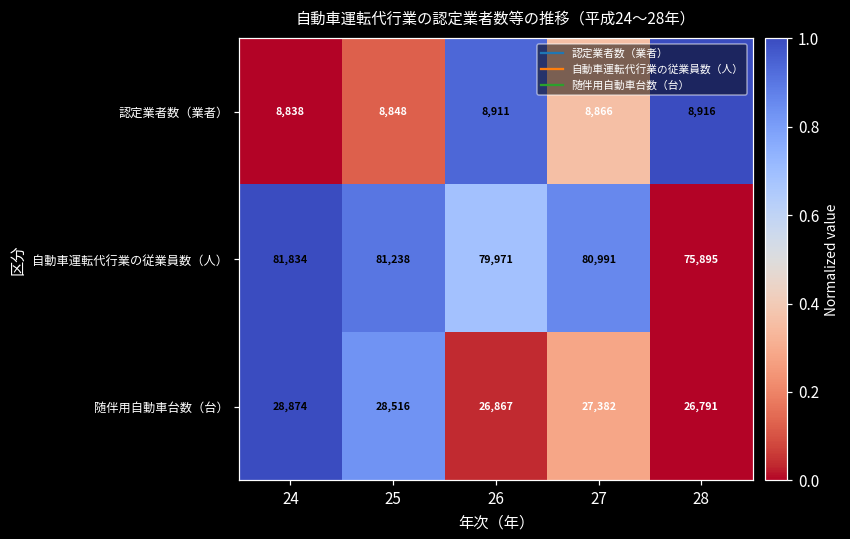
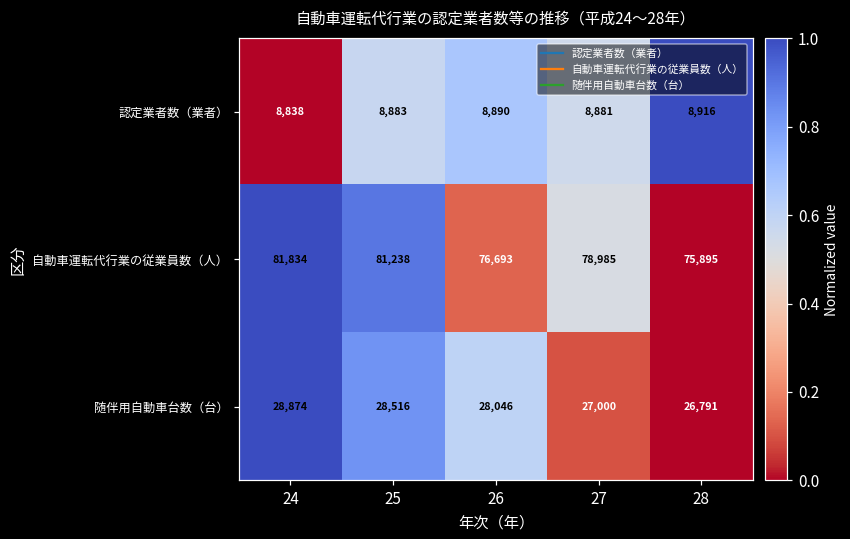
  {
    "認定業者数（業者）": {
      "24": "8,838",
-     "25": "8,848",
-     "26": "8,911",
-     "27": "8,866",
+     "25": "8,883",
+     "26": "8,890",
+     "27": "8,881",
      "28": "8,916"
    },
    "自動車運転代行業の従業員数（人）": {
      "24": "81,834",
      "25": "81,238",
-     "26": "79,971",
-     "27": "80,991",
+     "26": "76,693",
+     "27": "78,985",
      "28": "75,895"
    },
    "随伴用自動車台数（台）": {
      "24": "28,874",
      "25": "28,516",
-     "26": "26,867",
-     "27": "27,382",
+     "26": "28,046",
+     "27": "27,000",
      "28": "26,791"
    }
  }
